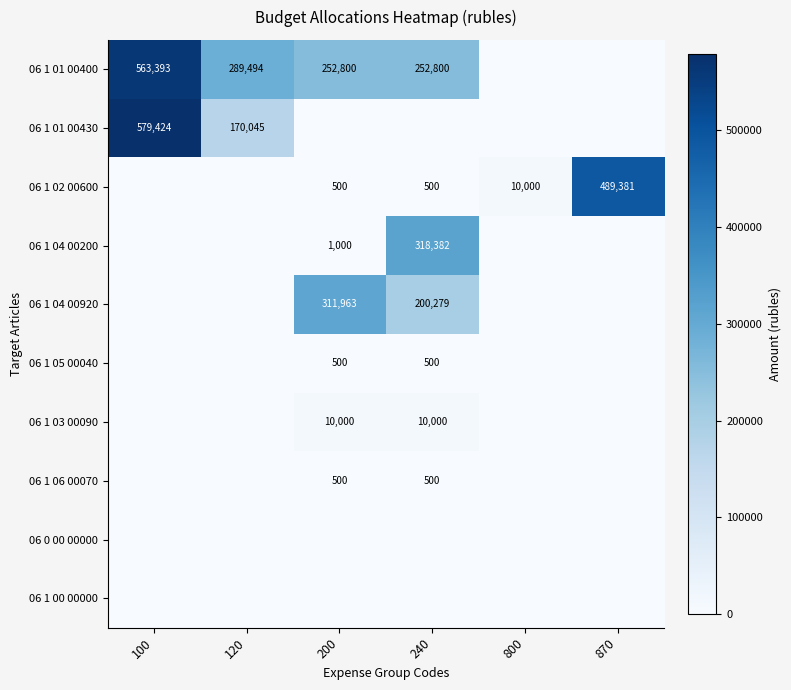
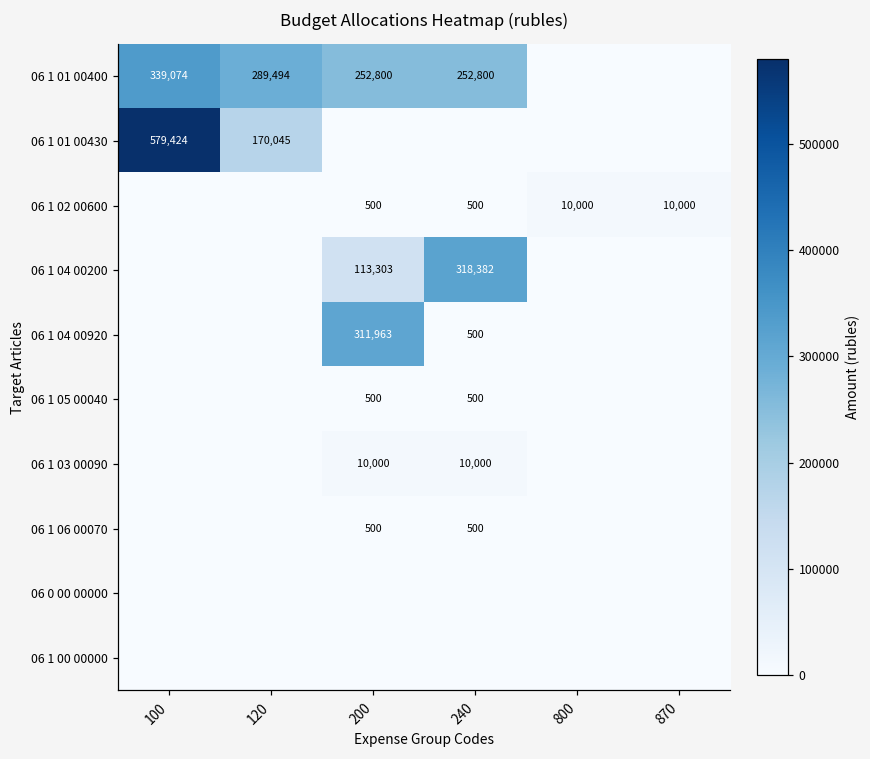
  {
    "06 1 01 00400": {
-     "100": "563,393",
+     "100": "339,074",
      "120": "289,494",
      "200": "252,800",
      "240": "252,800"
    },
    "06 1 01 00430": {
      "100": "579,424",
      "120": "170,045"
    },
    "06 1 02 00600": {
      "200": "500",
      "240": "500",
      "800": "10,000",
-     "870": "489,381"
+     "870": "10,000"
    },
    "06 1 04 00200": {
-     "200": "1,000",
+     "200": "113,303",
      "240": "318,382"
    },
    "06 1 04 00920": {
      "200": "311,963",
-     "240": "200,279"
+     "240": "500"
    },
    "06 1 05 00040": {
      "200": "500",
      "240": "500"
    },
    "06 1 03 00090": {
      "200": "10,000",
      "240": "10,000"
    },
    "06 1 06 00070": {
      "200": "500",
      "240": "500"
    }
  }
